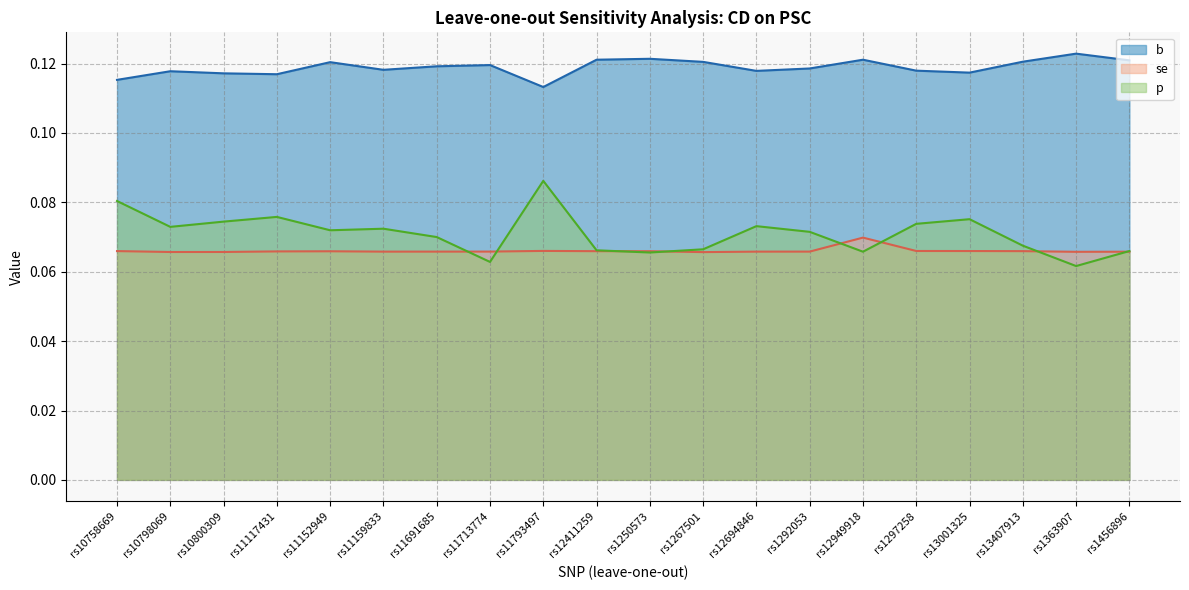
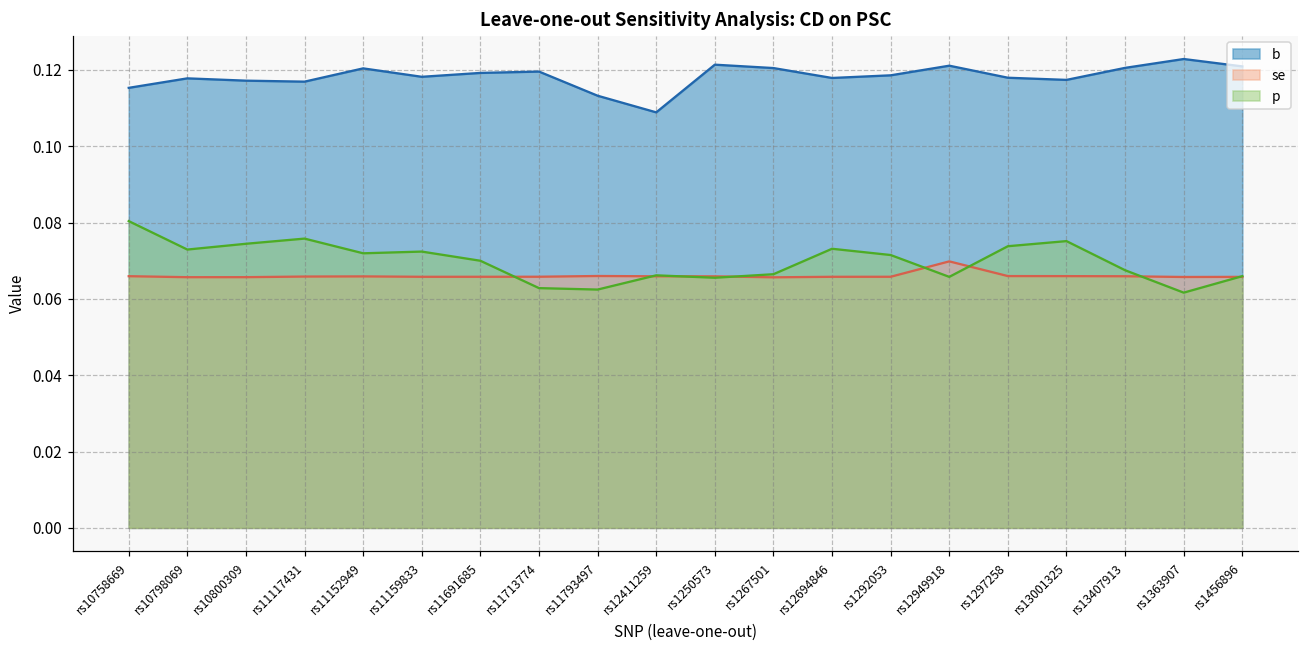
  {
    "b": {
      "rs10758669": 0.115,
      "rs10798069": 0.118,
      "rs10800309": 0.117,
      "rs11117431": 0.117,
      "rs11152949": 0.120,
      "rs11159833": 0.118,
      "rs11691685": 0.119,
      "rs11713774": 0.120,
      "rs11793497": 0.113,
-     "rs12411259": 0.121,
+     "rs12411259": 0.109,
      "rs1250573": 0.121,
      "rs1267501": 0.121,
      "rs12694846": 0.118,
      "rs1292053": 0.119,
      "rs12949918": 0.121,
      "rs1297258": 0.118,
      "rs13001325": 0.117,
      "rs13407913": 0.121,
      "rs1363907": 0.123
    },
    "se": {
      "rs10758669": 0.066,
      "rs10798069": 0.066,
      "rs10800309": 0.066,
      "rs11117431": 0.066,
      "rs11152949": 0.066,
      "rs11159833": 0.066,
      "rs11691685": 0.066,
      "rs11713774": 0.066,
      "rs11793497": 0.066,
      "rs1267501": 0.066,
      "rs12694846": 0.066,
      "rs1292053": 0.066,
      "rs12949918": 0.070,
      "rs1297258": 0.066,
      "rs13001325": 0.066,
      "rs13407913": 0.066,
      "rs1363907": 0.066
    },
    "p": {
      "rs10758669": 0.080,
      "rs10798069": 0.073,
      "rs10800309": 0.074,
      "rs11117431": 0.076,
      "rs11152949": 0.072,
      "rs11159833": 0.072,
      "rs11691685": 0.070,
      "rs11713774": 0.063,
-     "rs11793497": 0.086,
+     "rs11793497": 0.062,
      "rs1267501": 0.066,
      "rs12694846": 0.073,
      "rs1292053": 0.072,
      "rs12949918": 0.066,
      "rs1297258": 0.074,
      "rs13001325": 0.075,
      "rs13407913": 0.068,
      "rs1363907": 0.062
    }
  }
